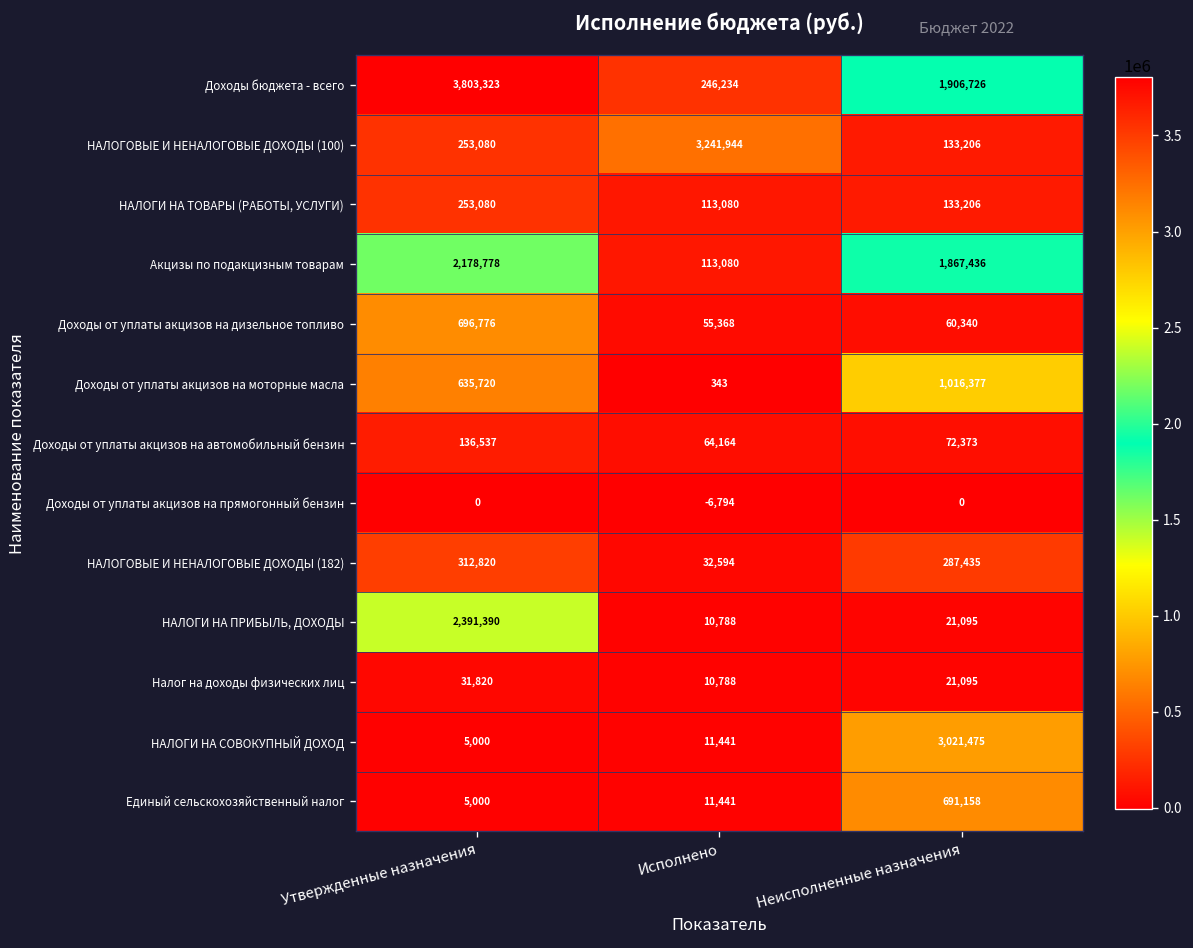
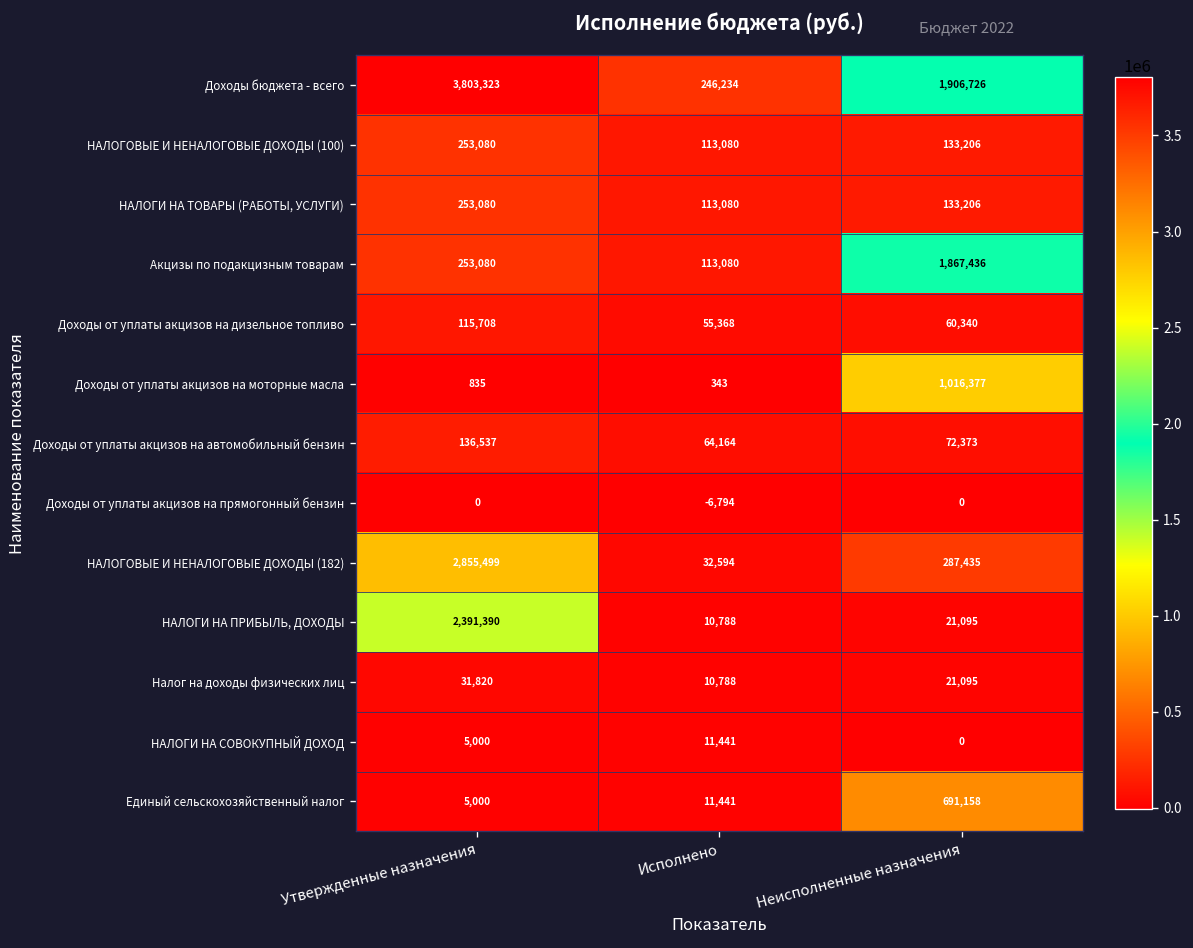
  {
    "Доходы бюджета - всего": {
      "Утвержденные назначения": "3,803,323",
      "Исполнено": "246,234",
      "Неисполненные назначения": "1,906,726"
    },
    "НАЛОГОВЫЕ И НЕНАЛОГОВЫЕ ДОХОДЫ (100)": {
      "Утвержденные назначения": "253,080",
-     "Исполнено": "3,241,944",
+     "Исполнено": "113,080",
      "Неисполненные назначения": "133,206"
    },
    "НАЛОГИ НА ТОВАРЫ (РАБОТЫ, УСЛУГИ)": {
      "Утвержденные назначения": "253,080",
      "Исполнено": "113,080",
      "Неисполненные назначения": "133,206"
    },
    "Акцизы по подакцизным товарам": {
-     "Утвержденные назначения": "2,178,778",
+     "Утвержденные назначения": "253,080",
      "Исполнено": "113,080",
      "Неисполненные назначения": "1,867,436"
    },
    "Доходы от уплаты акцизов на дизельное топливо": {
-     "Утвержденные назначения": "696,776",
+     "Утвержденные назначения": "115,708",
      "Исполнено": "55,368",
      "Неисполненные назначения": "60,340"
    },
    "Доходы от уплаты акцизов на моторные масла": {
-     "Утвержденные назначения": "635,720",
+     "Утвержденные назначения": "835",
      "Исполнено": "343",
      "Неисполненные назначения": "1,016,377"
    },
    "Доходы от уплаты акцизов на автомобильный бензин": {
      "Утвержденные назначения": "136,537",
      "Исполнено": "64,164",
      "Неисполненные назначения": "72,373"
    },
    "Доходы от уплаты акцизов на прямогонный бензин": {
      "Утвержденные назначения": "0",
      "Исполнено": "-6,794",
      "Неисполненные назначения": "0"
    },
    "НАЛОГОВЫЕ И НЕНАЛОГОВЫЕ ДОХОДЫ (182)": {
-     "Утвержденные назначения": "312,820",
+     "Утвержденные назначения": "2,855,499",
      "Исполнено": "32,594",
      "Неисполненные назначения": "287,435"
    },
    "НАЛОГИ НА ПРИБЫЛЬ, ДОХОДЫ": {
      "Утвержденные назначения": "2,391,390",
      "Исполнено": "10,788",
      "Неисполненные назначения": "21,095"
    },
    "Налог на доходы физических лиц": {
      "Утвержденные назначения": "31,820",
      "Исполнено": "10,788",
      "Неисполненные назначения": "21,095"
    },
    "НАЛОГИ НА СОВОКУПНЫЙ ДОХОД": {
      "Утвержденные назначения": "5,000",
      "Исполнено": "11,441",
-     "Неисполненные назначения": "3,021,475"
+     "Неисполненные назначения": "0"
    },
    "Единый сельскохозяйственный налог": {
      "Утвержденные назначения": "5,000",
      "Исполнено": "11,441",
      "Неисполненные назначения": "691,158"
    }
  }
